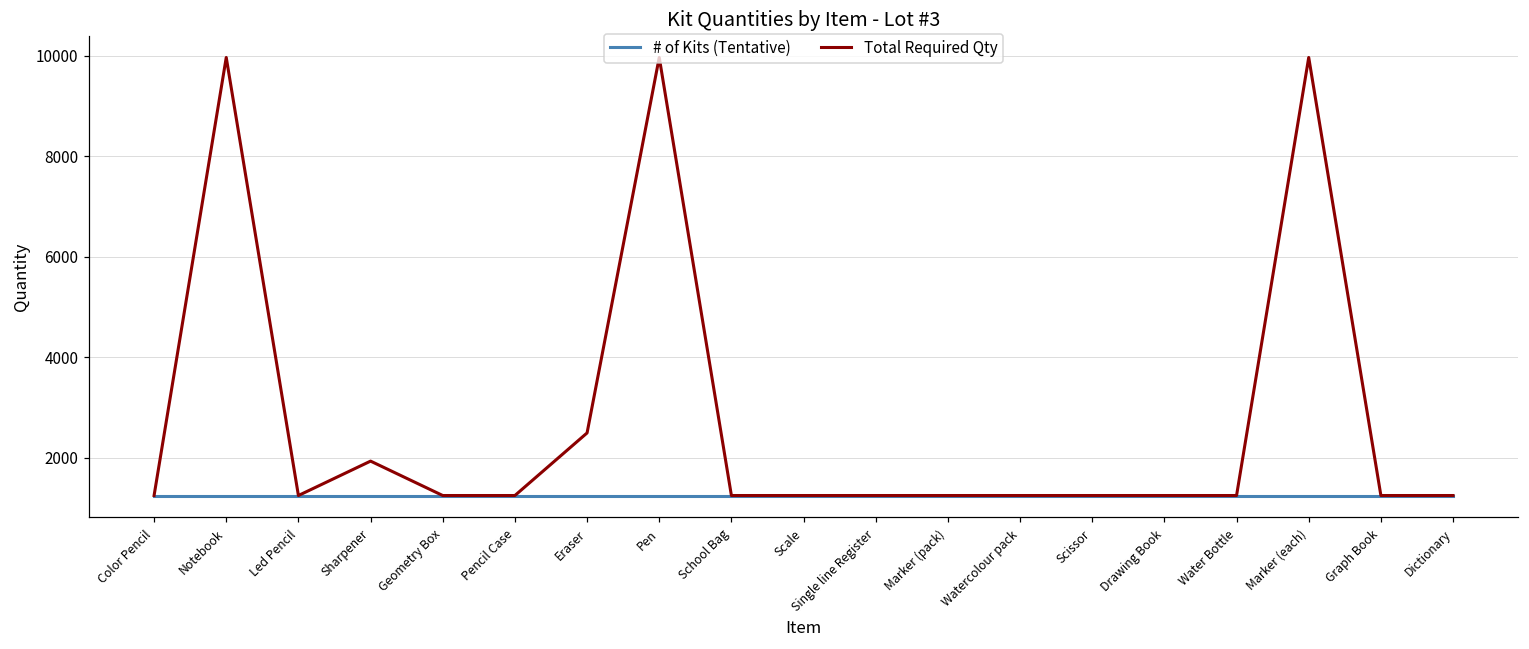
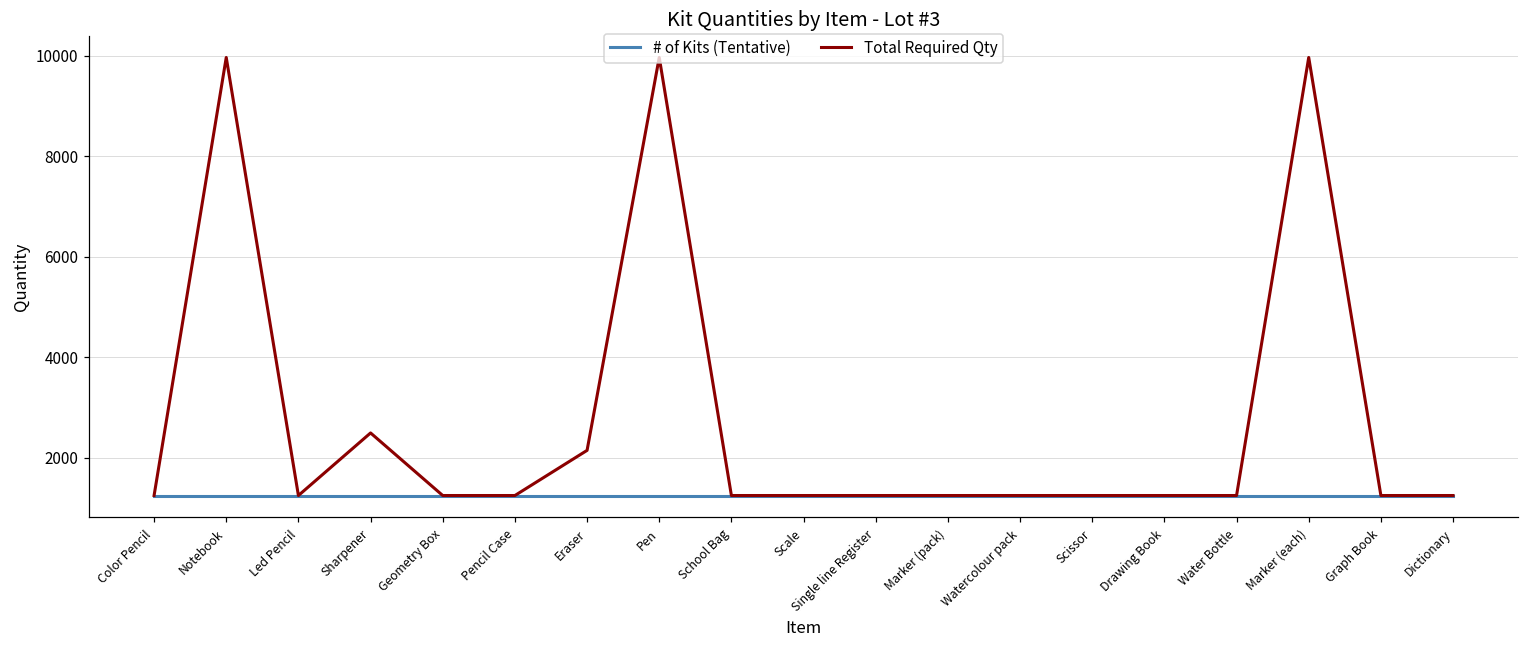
  {
    "# of Kits (Tentative)": {
      "Notebook": 1200,
      "Sharpener": 1200,
      "Eraser": 1200,
      "Pen": 1200,
      "Marker (each)": 1200
    },
    "Total Required Qty": {
      "Notebook": 10000,
-     "Sharpener": 1900,
-     "Eraser": 2500,
+     "Sharpener": 2500,
+     "Eraser": 2100,
      "Marker (each)": 10000
    }
  }
